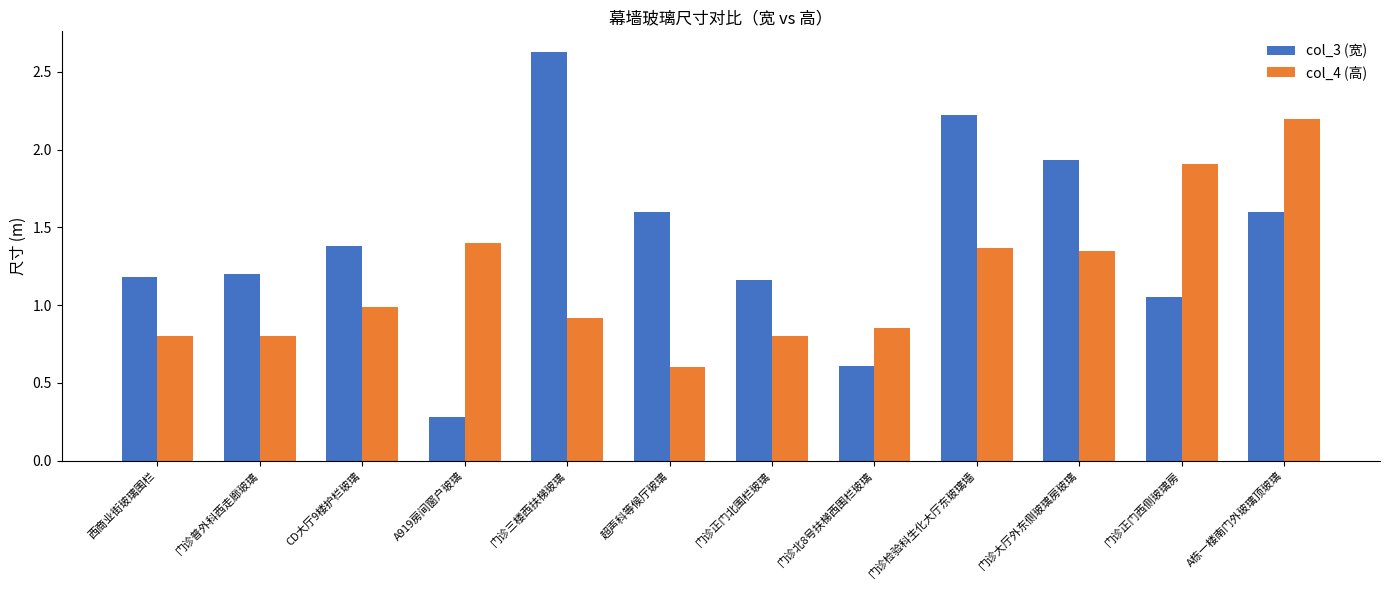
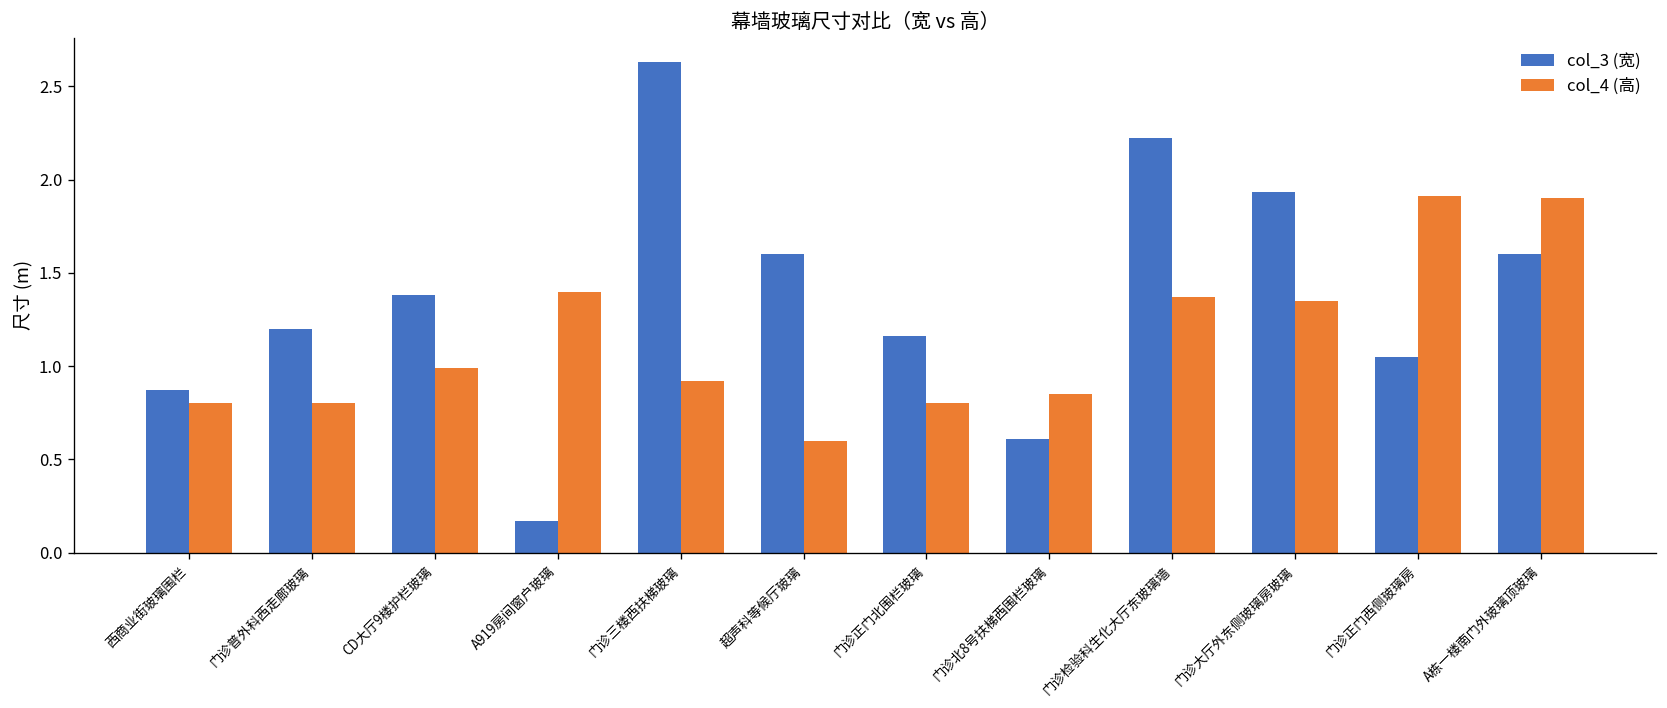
  {
    "col_3 (宽)": {
-     "西商业街玻璃围栏": 1.18,
+     "西商业街玻璃围栏": 0.87,
      "门诊普外科西走廊玻璃": 1.20,
      "CD大厅9楼护栏玻璃": 1.38,
-     "A919房间窗户玻璃": 0.28,
+     "A919房间窗户玻璃": 0.17,
      "门诊三楼西扶梯玻璃": 2.63,
      "超声科等候厅玻璃": 1.60,
      "门诊正门北围栏玻璃": 1.16,
      "门诊北8号扶梯西围栏玻璃": 0.61,
      "门诊检验科生化大厅东玻璃墙": 2.22,
      "门诊大厅外东侧玻璃房玻璃": 1.94,
      "门诊正门西侧玻璃房": 1.05,
      "A栋一楼南门外玻璃顶玻璃": 1.60
    },
    "col_4 (高)": {
      "西商业街玻璃围栏": 0.8,
      "门诊普外科西走廊玻璃": 0.8,
      "CD大厅9楼护栏玻璃": 1.0,
      "A919房间窗户玻璃": 1.4,
      "门诊三楼西扶梯玻璃": 0.92,
      "超声科等候厅玻璃": 0.6,
      "门诊正门北围栏玻璃": 0.8,
      "门诊北8号扶梯西围栏玻璃": 0.85,
      "门诊检验科生化大厅东玻璃墙": 1.37,
      "门诊大厅外东侧玻璃房玻璃": 1.35,
      "门诊正门西侧玻璃房": 1.9,
-     "A栋一楼南门外玻璃顶玻璃": 2.2
+     "A栋一楼南门外玻璃顶玻璃": 1.9
    }
  }
